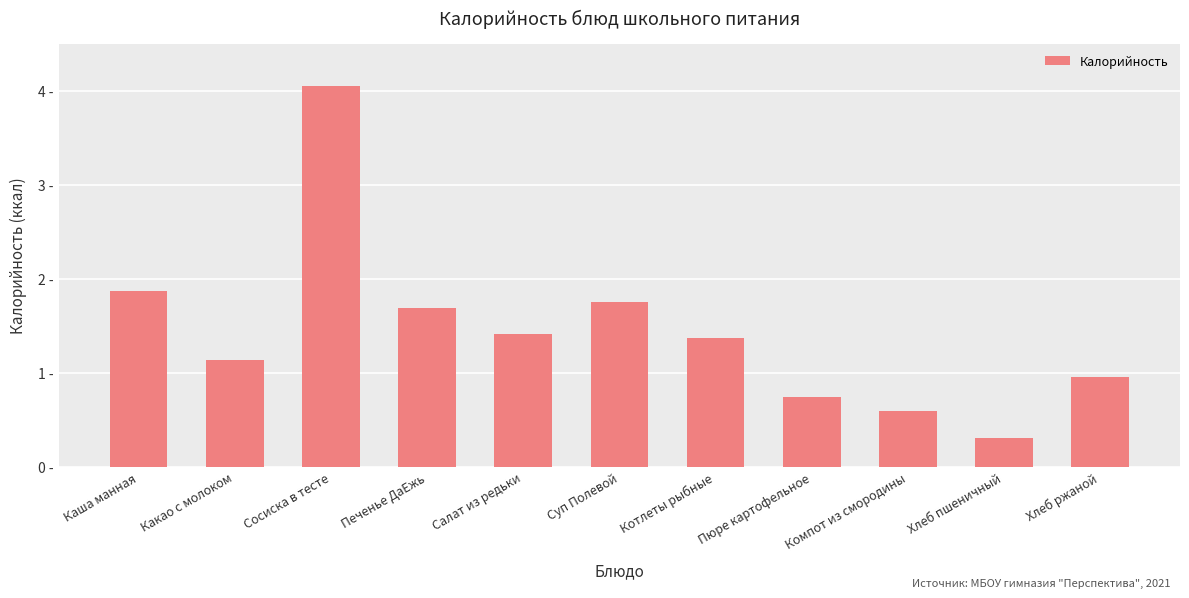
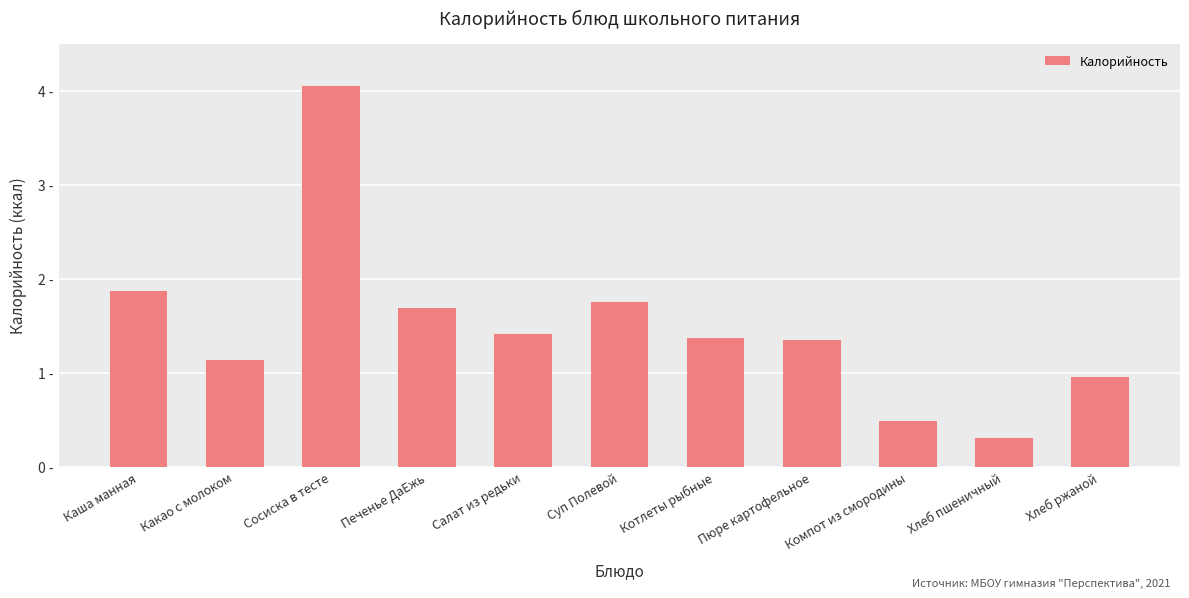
  {
    "Каша манная": "1.9 -",
    "Какао с молоком": "1.1 -",
    "Сосиска в тесте": "4.1 -",
    "Печенье ДаЕжь": "1.7 -",
    "Салат из редьки": "1.4 -",
    "Суп Полевой": "1.8 -",
    "Котлеты рыбные": "1.4 -",
-   "Пюре картофельное": "0.7 -",
-   "Компот из смородины": "0.6 -",
+   "Пюре картофельное": "1.4 -",
+   "Компот из смородины": "0.5 -",
    "Хлеб пшеничный": "0.3 -",
    "Хлеб ржаной": "1.0 -"
  }
